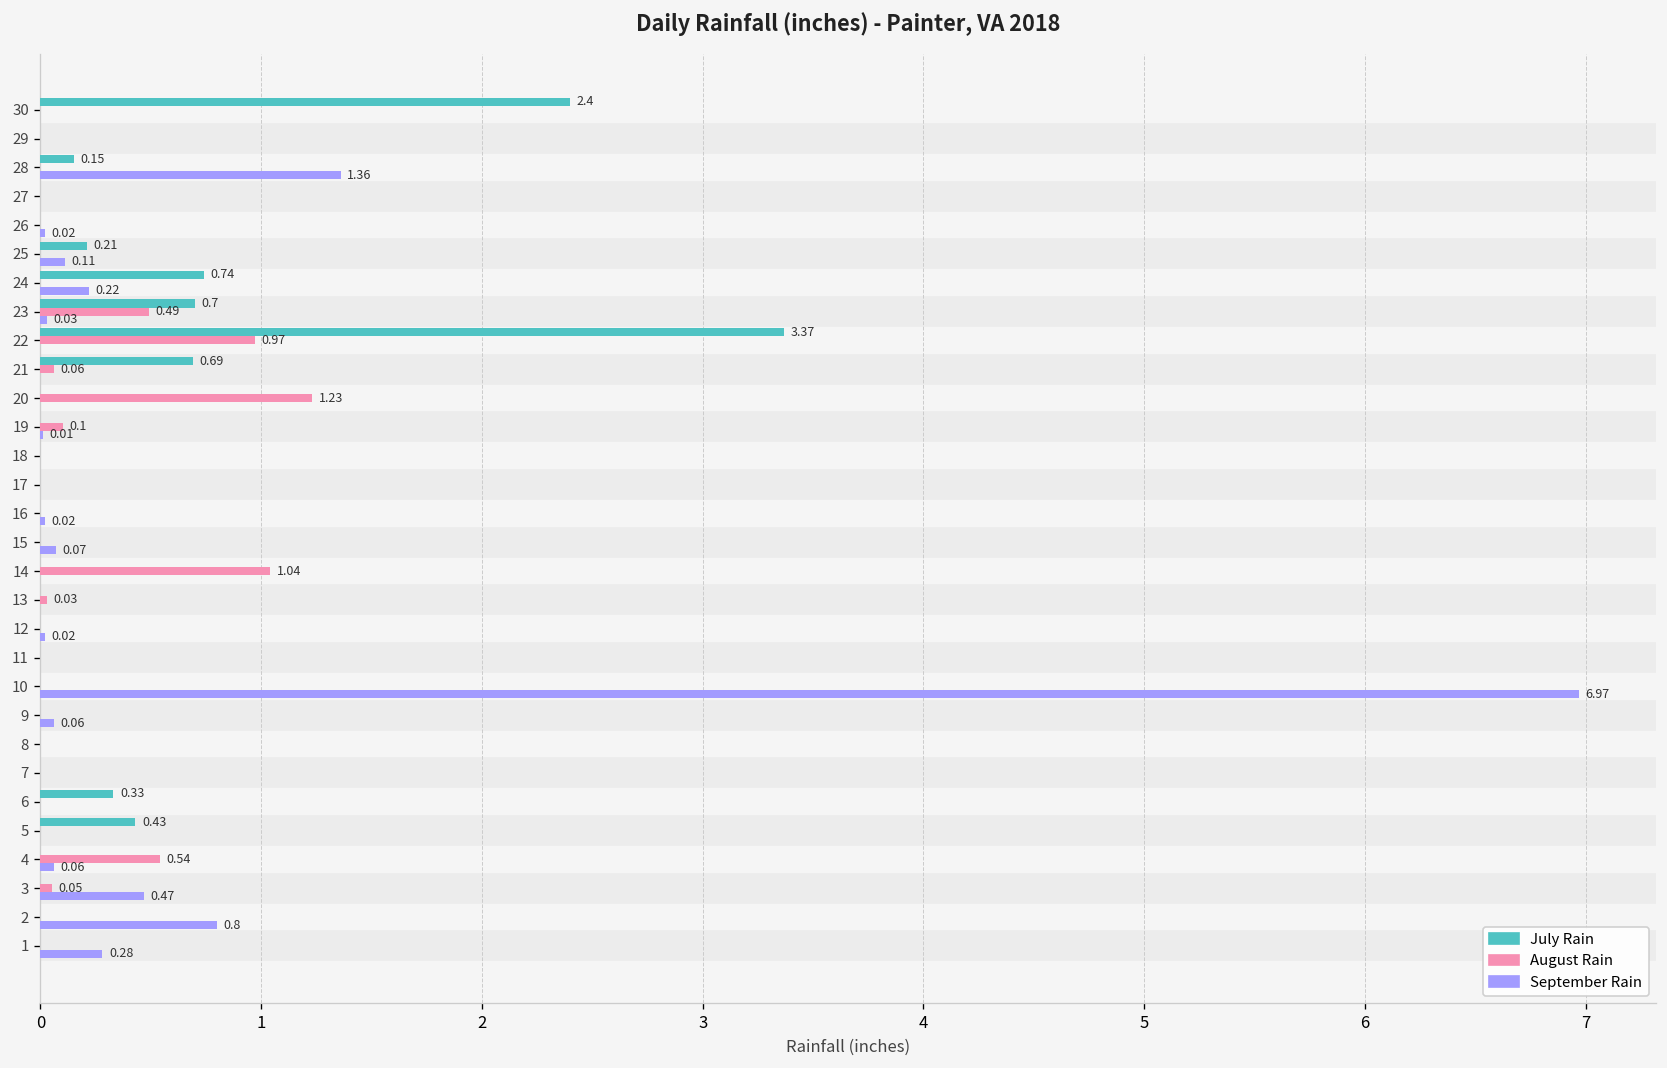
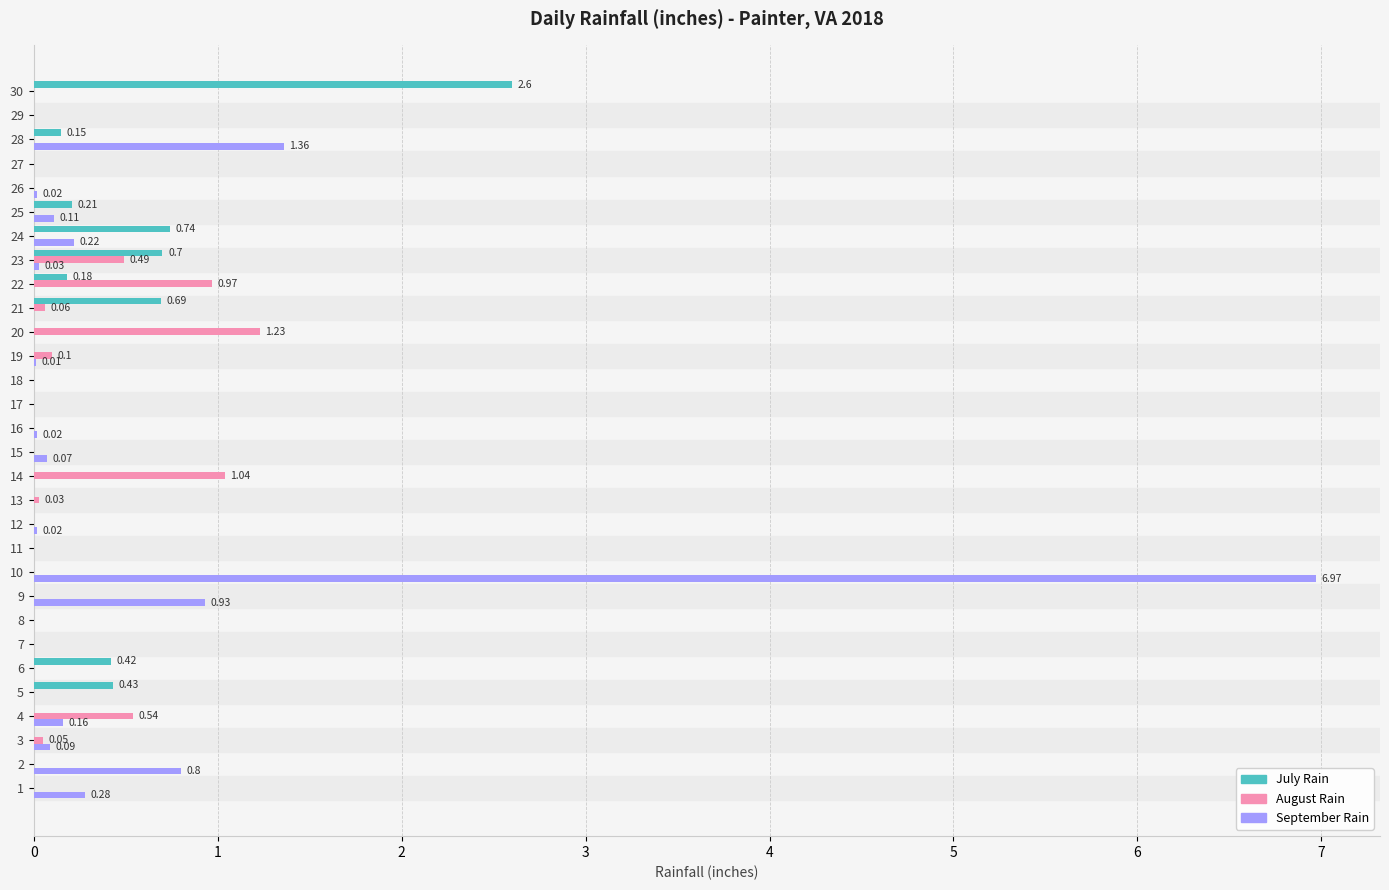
  {
    "July Rain": {
-     "30": 2.4,
+     "30": 2.6,
      "28": 0.15,
      "25": 0.21,
      "24": 0.74,
      "23": 0.7,
-     "22": 3.37,
+     "22": 0.18,
      "21": 0.69,
-     "6": 0.33,
+     "6": 0.42,
      "5": 0.43
    },
    "August Rain": {
      "23": 0.49,
      "22": 0.97,
      "21": 0.06,
      "20": 1.23,
      "19": 0.1,
      "14": 1.04,
      "13": 0.03,
      "4": 0.54,
      "3": 0.05
    },
    "September Rain": {
      "28": 1.36,
      "26": 0.02,
      "25": 0.11,
      "24": 0.22,
      "23": 0.03,
      "19": 0.01,
      "16": 0.02,
      "15": 0.07,
      "12": 0.02,
      "10": 6.97,
-     "9": 0.06,
-     "4": 0.06,
-     "3": 0.47,
+     "9": 0.93,
+     "4": 0.16,
+     "3": 0.09,
      "2": 0.8,
      "1": 0.28
    }
  }
